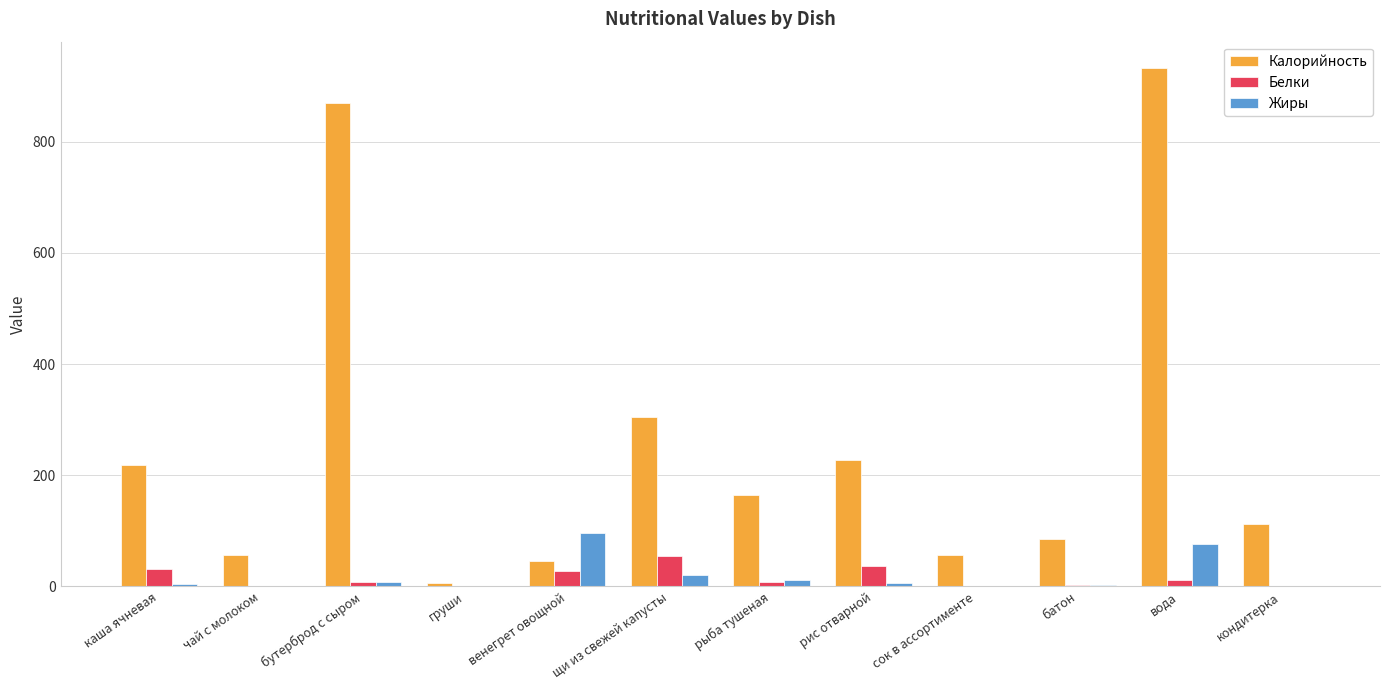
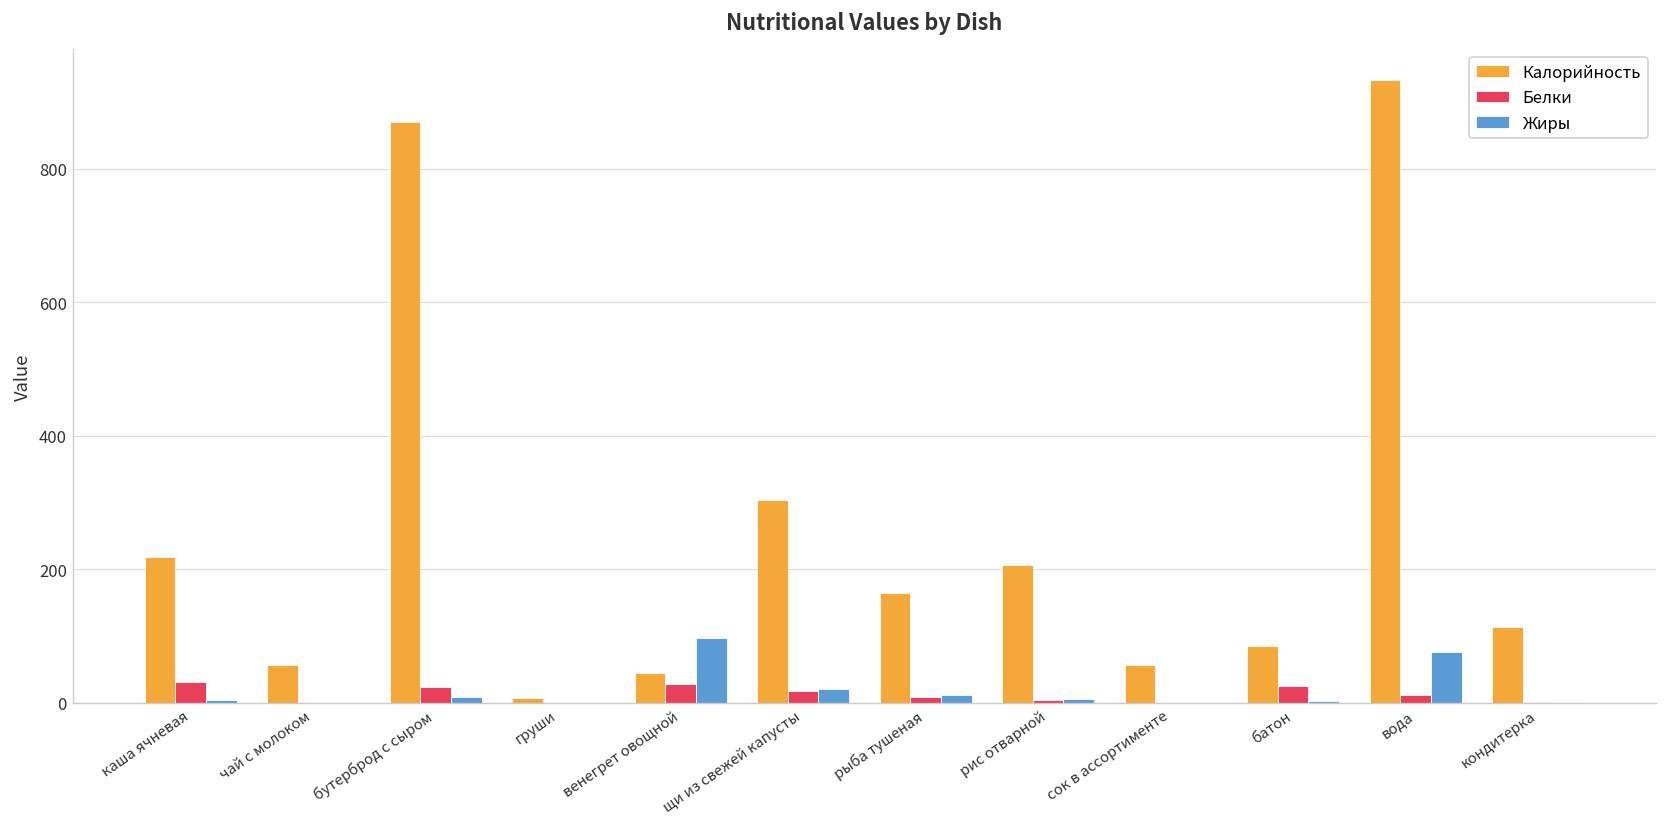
  {
    "Калорийность": {
      "каша ячневая": 220,
      "чай с молоком": 60,
      "бутерброд с сыром": 870,
      "груши": 10,
      "венегрет овощной": 50,
      "щи из свежей капусты": 300,
      "рыба тушеная": 160,
-     "рис отварной": 230,
+     "рис отварной": 210,
      "сок в ассортименте": 60,
      "батон": 90,
      "вода": 930,
      "кондитерка": 110
    },
    "Белки": {
      "каша ячневая": 30,
-     "бутерброд с сыром": 10,
+     "бутерброд с сыром": 20,
      "груши": 0,
      "венегрет овощной": 30,
-     "щи из свежей капусты": 50,
+     "щи из свежей капусты": 20,
      "рыба тушеная": 10,
-     "рис отварной": 40,
-     "батон": 0,
+     "рис отварной": 0,
+     "батон": 20,
      "вода": 10
    },
    "Жиры": {
      "каша ячневая": 0,
      "бутерброд с сыром": 10,
      "груши": 0,
      "венегрет овощной": 100,
      "щи из свежей капусты": 20,
      "рыба тушеная": 10,
      "рис отварной": 10,
      "вода": 80
    }
  }
